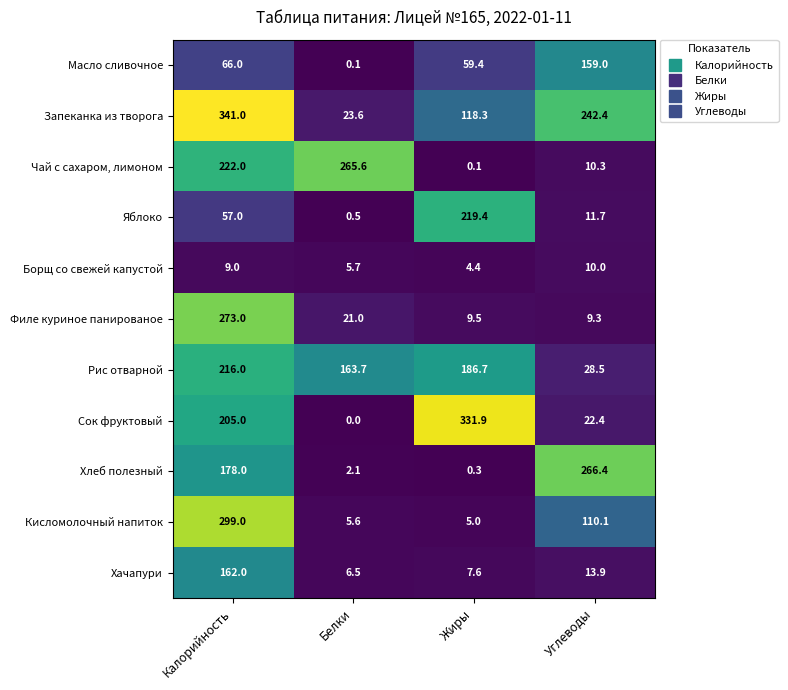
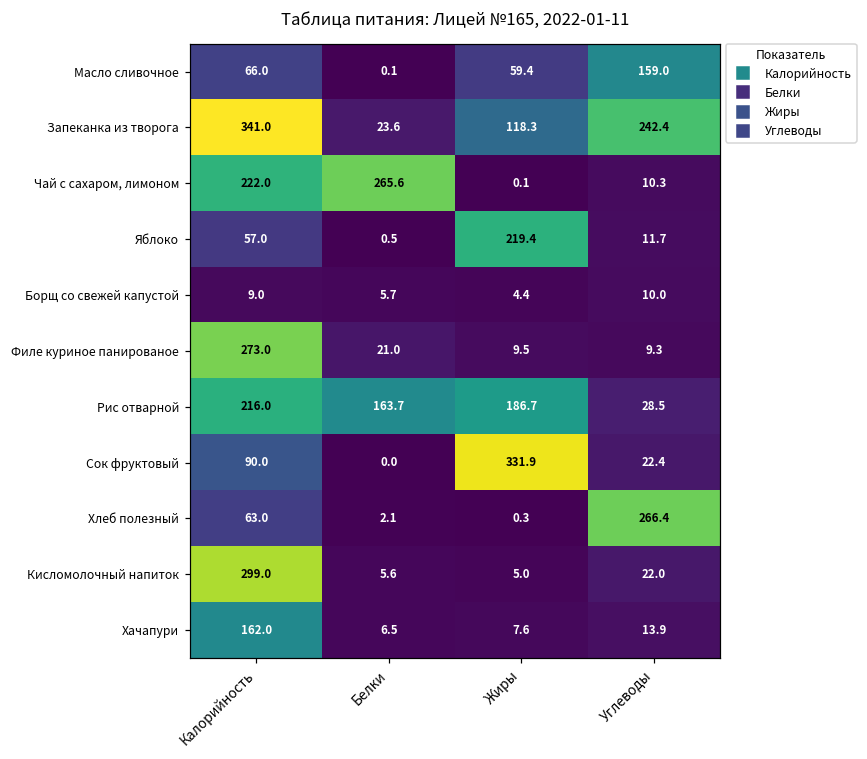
  {
    "Масло сливочное": {
      "Калорийность": 66.0,
      "Белки": 0.1,
      "Жиры": 59.4,
      "Углеводы": 159.0
    },
    "Запеканка из творога": {
      "Калорийность": 341.0,
      "Белки": 23.6,
      "Жиры": 118.3,
      "Углеводы": 242.4
    },
    "Чай с сахаром, лимоном": {
      "Калорийность": 222.0,
      "Белки": 265.6,
      "Жиры": 0.1,
      "Углеводы": 10.3
    },
    "Яблоко": {
      "Калорийность": 57.0,
      "Белки": 0.5,
      "Жиры": 219.4,
      "Углеводы": 11.7
    },
    "Борщ со свежей капустой": {
      "Калорийность": 9.0,
      "Белки": 5.7,
      "Жиры": 4.4,
      "Углеводы": 10.0
    },
    "Филе куриное панированое": {
      "Калорийность": 273.0,
      "Белки": 21.0,
      "Жиры": 9.5,
      "Углеводы": 9.3
    },
    "Рис отварной": {
      "Калорийность": 216.0,
      "Белки": 163.7,
      "Жиры": 186.7,
      "Углеводы": 28.5
    },
    "Сок фруктовый": {
-     "Калорийность": 205.0,
+     "Калорийность": 90.0,
      "Белки": 0.0,
      "Жиры": 331.9,
      "Углеводы": 22.4
    },
    "Хлеб полезный": {
-     "Калорийность": 178.0,
+     "Калорийность": 63.0,
      "Белки": 2.1,
      "Жиры": 0.3,
      "Углеводы": 266.4
    },
    "Кисломолочный напиток": {
      "Калорийность": 299.0,
      "Белки": 5.6,
      "Жиры": 5.0,
-     "Углеводы": 110.1
+     "Углеводы": 22.0
    },
    "Хачапури": {
      "Калорийность": 162.0,
      "Белки": 6.5,
      "Жиры": 7.6,
      "Углеводы": 13.9
    }
  }
